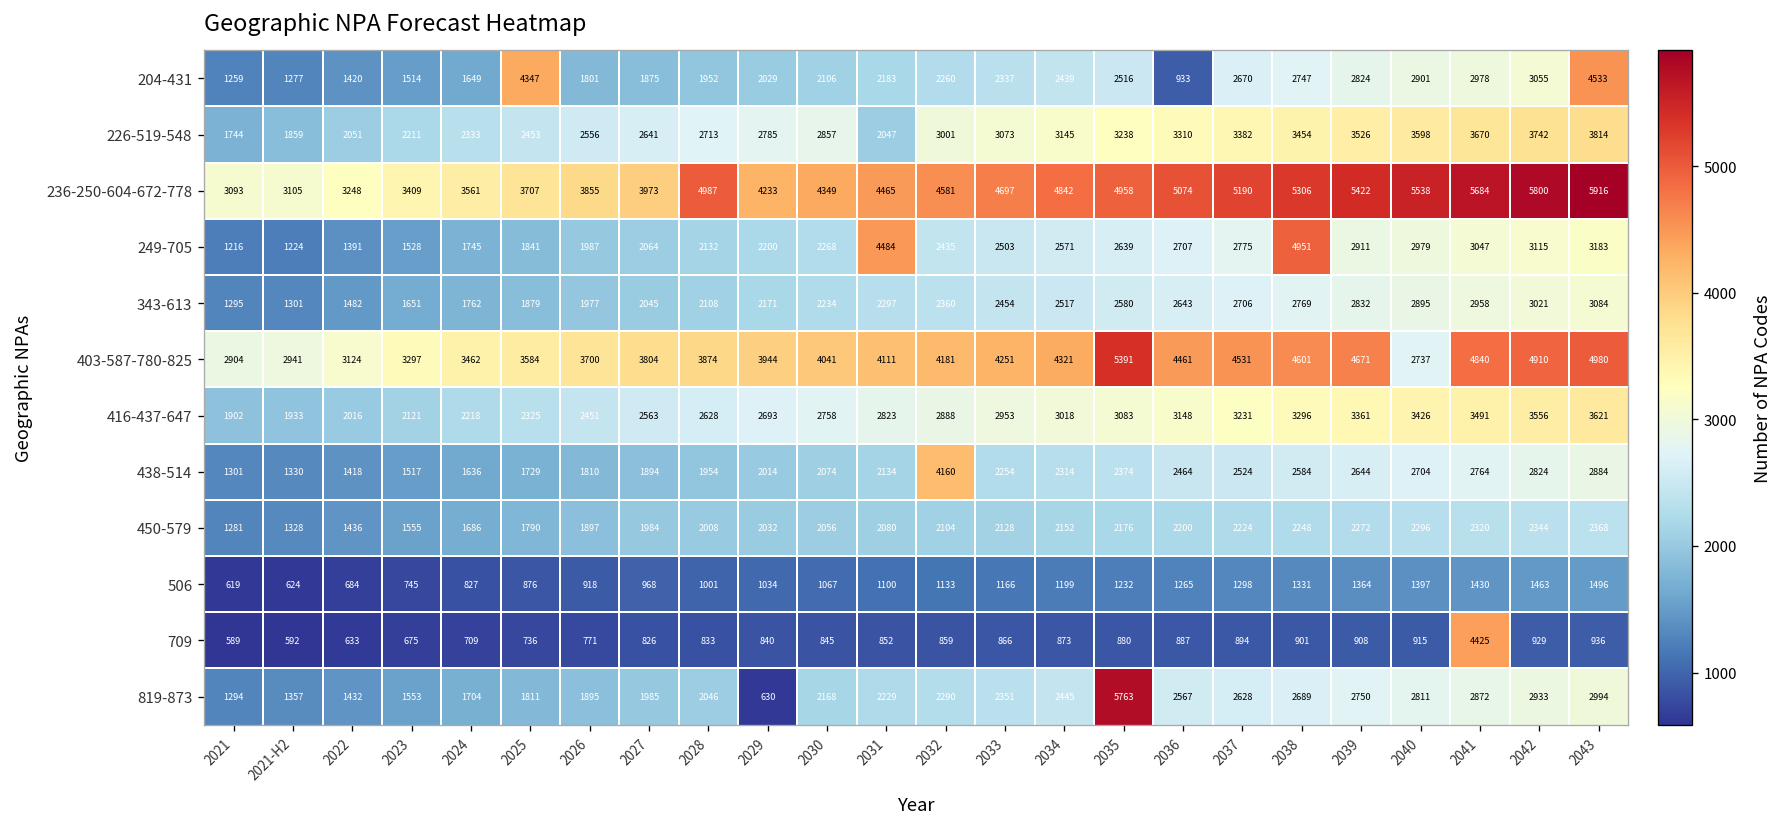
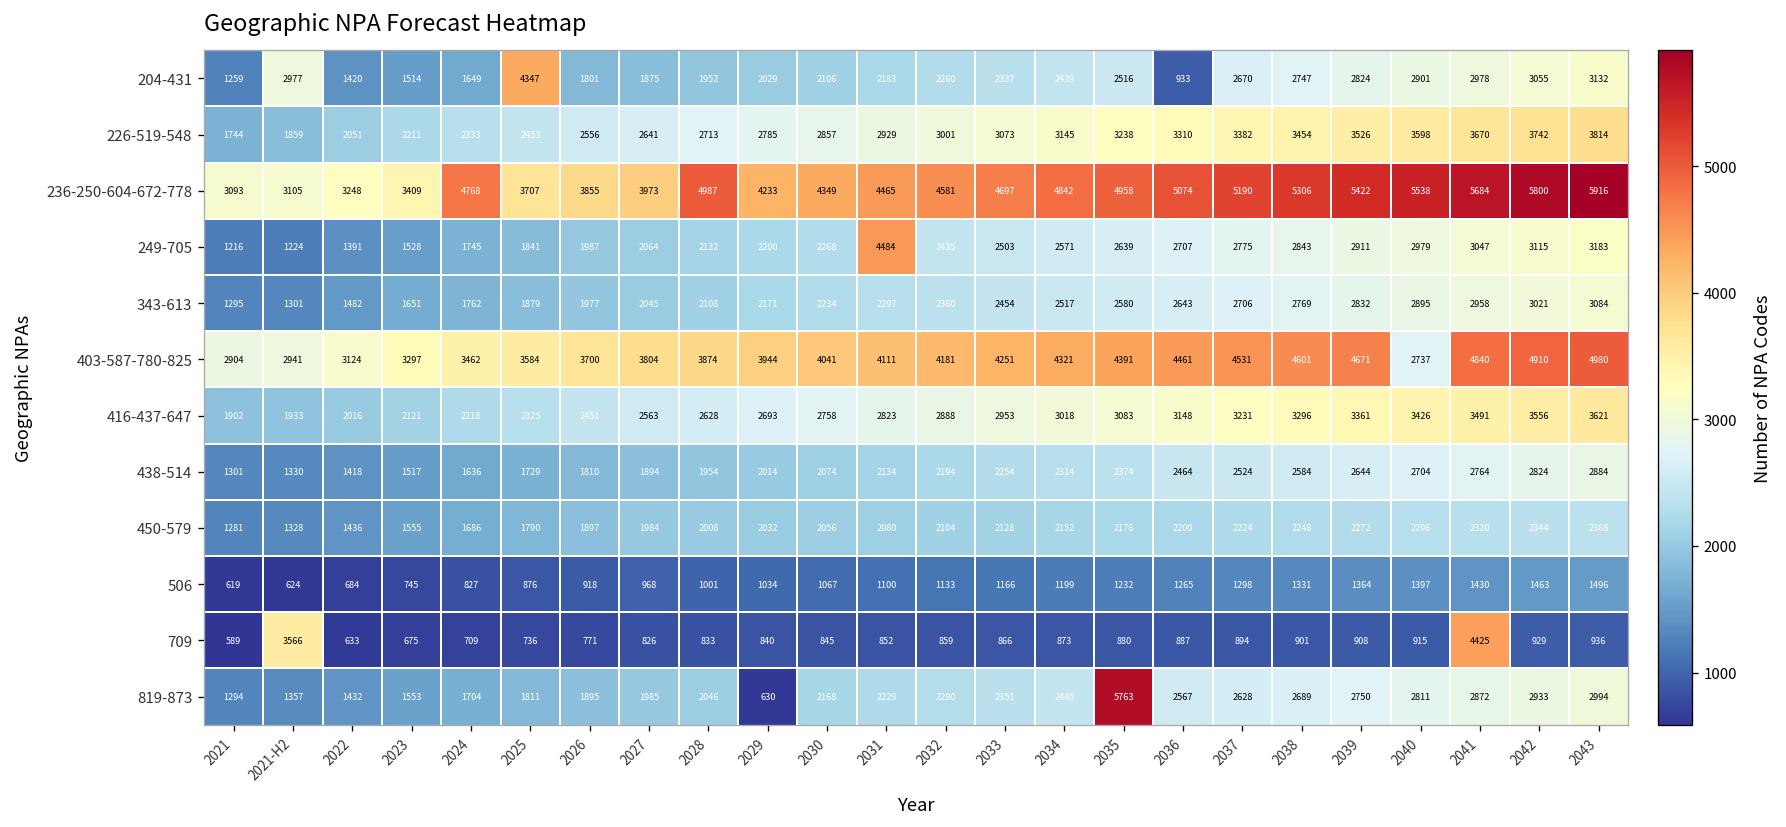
  {
    "204-431": {
      "2021": 1259,
-     "2021-H2": 1277,
+     "2021-H2": 2977,
      "2022": 1420,
      "2023": 1514,
      "2024": 1649,
      "2025": 4347,
      "2026": 1801,
      "2027": 1875,
      "2028": 1952,
      "2029": 2029,
      "2030": 2106,
      "2031": 2183,
      "2032": 2260,
      "2033": 2337,
      "2034": 2439,
      "2035": 2516,
      "2036": 933,
      "2037": 2670,
      "2038": 2747,
      "2039": 2824,
      "2040": 2901,
      "2041": 2978,
      "2042": 3055,
-     "2043": 4533
+     "2043": 3132
    },
    "226-519-548": {
      "2021": 1744,
      "2021-H2": 1859,
      "2022": 2051,
      "2023": 2211,
      "2024": 2333,
      "2025": 2453,
      "2026": 2556,
      "2027": 2641,
      "2028": 2713,
      "2029": 2785,
      "2030": 2857,
-     "2031": 2047,
+     "2031": 2929,
      "2032": 3001,
      "2033": 3073,
      "2034": 3145,
      "2035": 3238,
      "2036": 3310,
      "2037": 3382,
      "2038": 3454,
      "2039": 3526,
      "2040": 3598,
      "2041": 3670,
      "2042": 3742,
      "2043": 3814
    },
    "236-250-604-672-778": {
      "2021": 3093,
      "2021-H2": 3105,
      "2022": 3248,
      "2023": 3409,
-     "2024": 3561,
+     "2024": 4768,
      "2025": 3707,
      "2026": 3855,
      "2027": 3973,
      "2028": 4987,
      "2029": 4233,
      "2030": 4349,
      "2031": 4465,
      "2032": 4581,
      "2033": 4697,
      "2034": 4842,
      "2035": 4958,
      "2036": 5074,
      "2037": 5190,
      "2038": 5306,
      "2039": 5422,
      "2040": 5538,
      "2041": 5684,
      "2042": 5800,
      "2043": 5916
    },
    "249-705": {
      "2021": 1216,
      "2021-H2": 1224,
      "2022": 1391,
      "2023": 1528,
      "2024": 1745,
      "2025": 1841,
      "2026": 1987,
      "2027": 2064,
      "2028": 2132,
      "2029": 2200,
      "2030": 2268,
      "2031": 4484,
      "2032": 2435,
      "2033": 2503,
      "2034": 2571,
      "2035": 2639,
      "2036": 2707,
      "2037": 2775,
-     "2038": 4951,
+     "2038": 2843,
      "2039": 2911,
      "2040": 2979,
      "2041": 3047,
      "2042": 3115,
      "2043": 3183
    },
    "403-587-780-825": {
      "2021": 2904,
      "2021-H2": 2941,
      "2022": 3124,
      "2023": 3297,
      "2024": 3462,
      "2025": 3584,
      "2026": 3700,
      "2027": 3804,
      "2028": 3874,
      "2029": 3944,
      "2030": 4041,
      "2031": 4111,
      "2032": 4181,
      "2033": 4251,
      "2034": 4321,
-     "2035": 5391,
+     "2035": 4391,
      "2036": 4461,
      "2037": 4531,
      "2038": 4601,
      "2039": 4671,
      "2040": 2737,
      "2041": 4840,
      "2042": 4910,
      "2043": 4980
    },
    "438-514": {
      "2021": 1301,
      "2021-H2": 1330,
      "2022": 1418,
      "2023": 1517,
      "2024": 1636,
      "2025": 1729,
      "2026": 1810,
      "2027": 1894,
      "2028": 1954,
      "2029": 2014,
      "2030": 2074,
      "2031": 2134,
-     "2032": 4160,
+     "2032": 2194,
      "2033": 2254,
      "2034": 2314,
      "2035": 2374,
      "2036": 2464,
      "2037": 2524,
      "2038": 2584,
      "2039": 2644,
      "2040": 2704,
      "2041": 2764,
      "2042": 2824,
      "2043": 2884
    },
    "709": {
      "2021": 589,
-     "2021-H2": 592,
+     "2021-H2": 3566,
      "2022": 633,
      "2023": 675,
      "2024": 709,
      "2025": 736,
      "2026": 771,
      "2027": 826,
      "2028": 833,
      "2029": 840,
      "2030": 845,
      "2031": 852,
      "2032": 859,
      "2033": 866,
      "2034": 873,
      "2035": 880,
      "2036": 887,
      "2037": 894,
      "2038": 901,
      "2039": 908,
      "2040": 915,
      "2041": 4425,
      "2042": 929,
      "2043": 936
    }
  }
